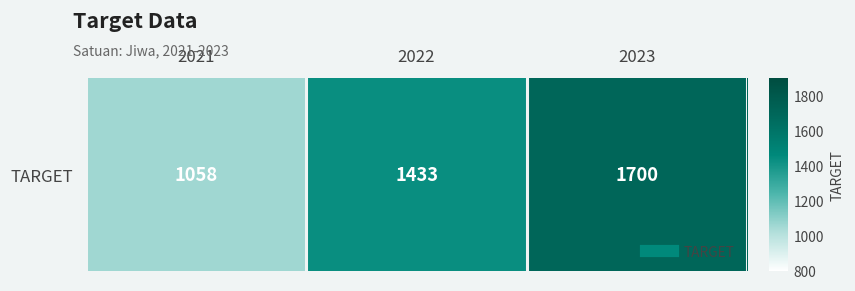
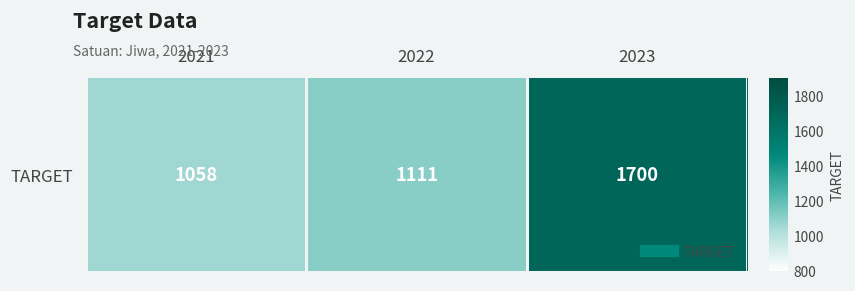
  {
    "TARGET": {
      "2021": 1058,
-     "2022": 1433,
+     "2022": 1111,
      "2023": 1700
    }
  }
